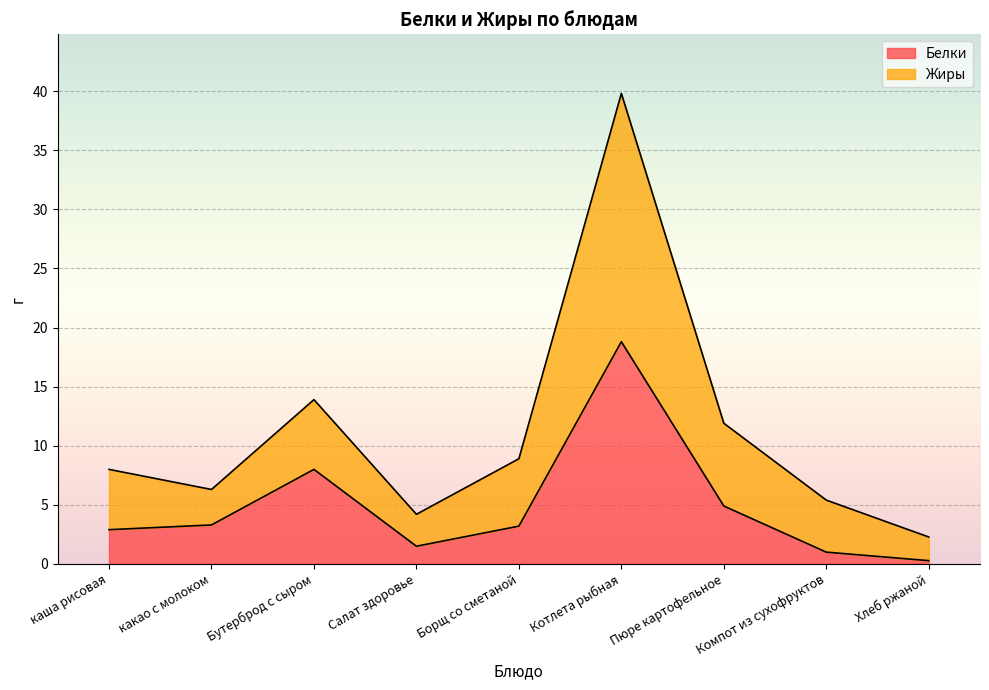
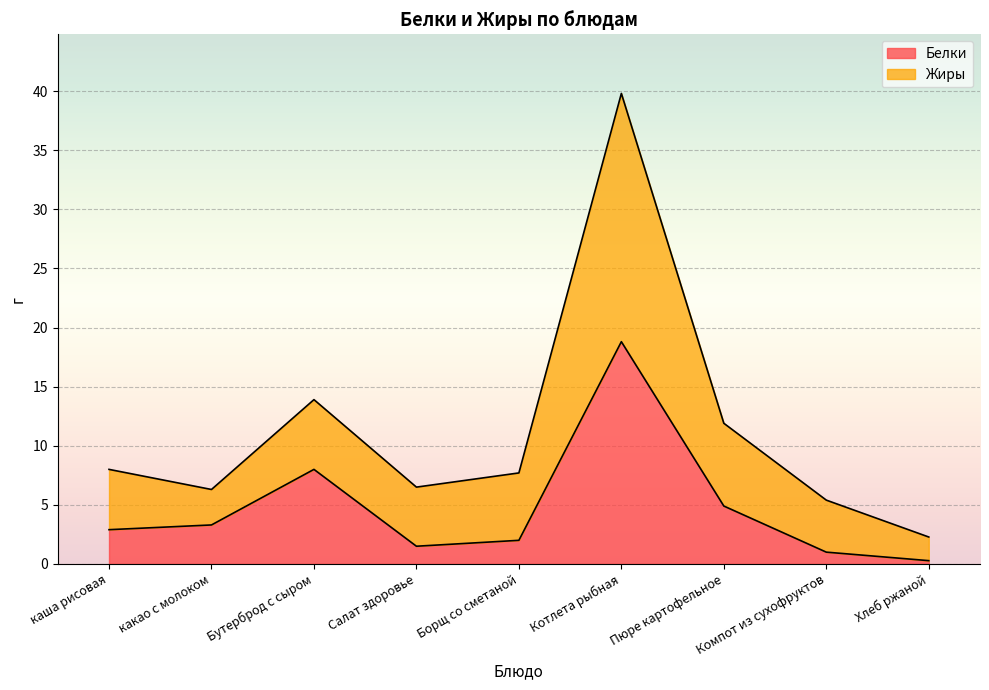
  {
    "Белки": {
      "каша рисовая": 2.9,
      "какао с молоком": 3.3,
      "Бутерброд с сыром": 8.0,
      "Салат здоровье": 1.5,
-     "Борщ со сметаной": 3.2,
+     "Борщ со сметаной": 2.0,
      "Котлета рыбная": 18.8,
      "Пюре картофельное": 4.9,
      "Компот из сухофруктов": 1.0,
      "Хлеб ржаной": 0.3
    },
    "Жиры": {
      "каша рисовая": 5.1,
      "какао с молоком": 3.0,
      "Бутерброд с сыром": 5.9,
-     "Салат здоровье": 2.7,
+     "Салат здоровье": 5.0,
      "Борщ со сметаной": 5.7,
      "Котлета рыбная": 21.0,
      "Пюре картофельное": 7.0,
      "Компот из сухофруктов": 4.4,
      "Хлеб ржаной": 2.0
    }
  }
